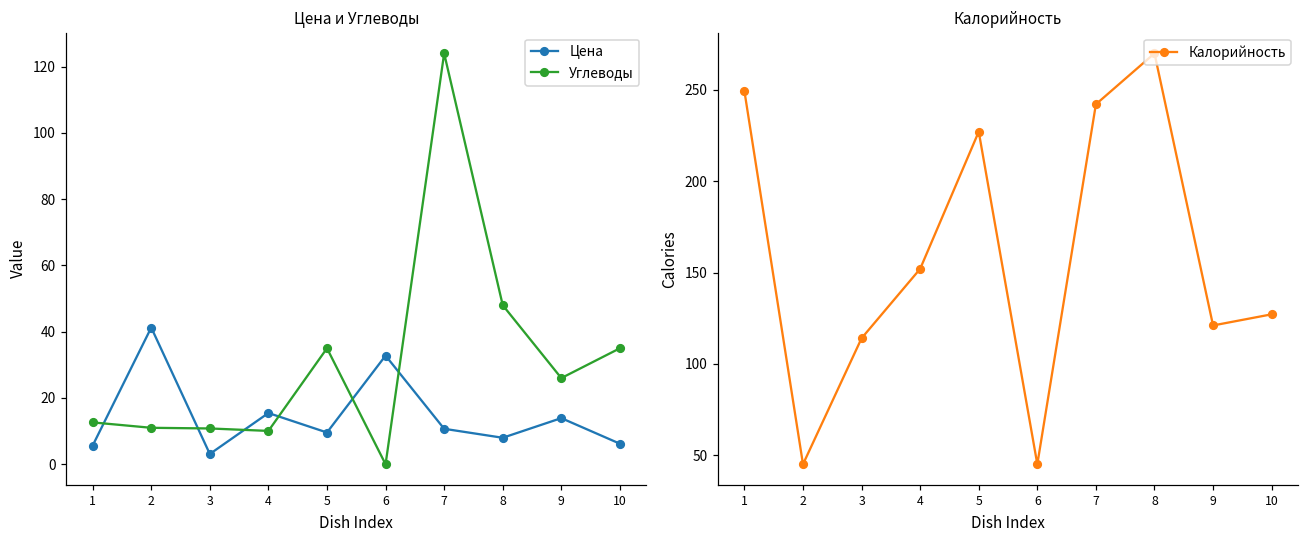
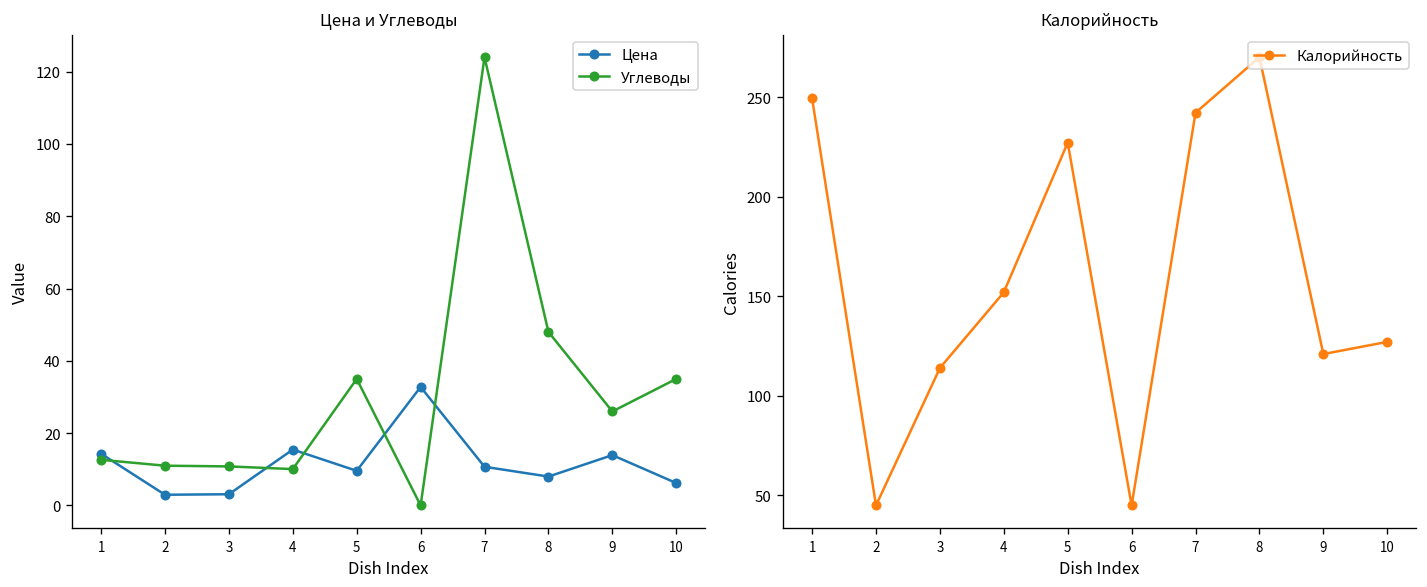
  {
    "Цена и Углеводы": {
      "Цена": {
-       "1": 6,
-       "2": 41,
+       "1": 14,
+       "2": 3,
        "3": 3,
        "4": 15,
        "5": 10,
        "6": 33,
        "7": 11,
        "8": 8,
        "9": 14,
        "10": 6
      },
      "Углеводы": {
        "1": 13,
        "2": 11,
        "3": 11,
        "4": 10,
        "5": 35,
        "6": 0,
        "7": 124,
        "8": 48,
        "9": 26,
        "10": 35
      }
    },
    "Калорийность": {
      "1": 249,
      "2": 45,
      "3": 114,
      "4": 152,
      "5": 227,
      "6": 45,
      "7": 242,
      "9": 121,
      "10": 127
    }
  }
